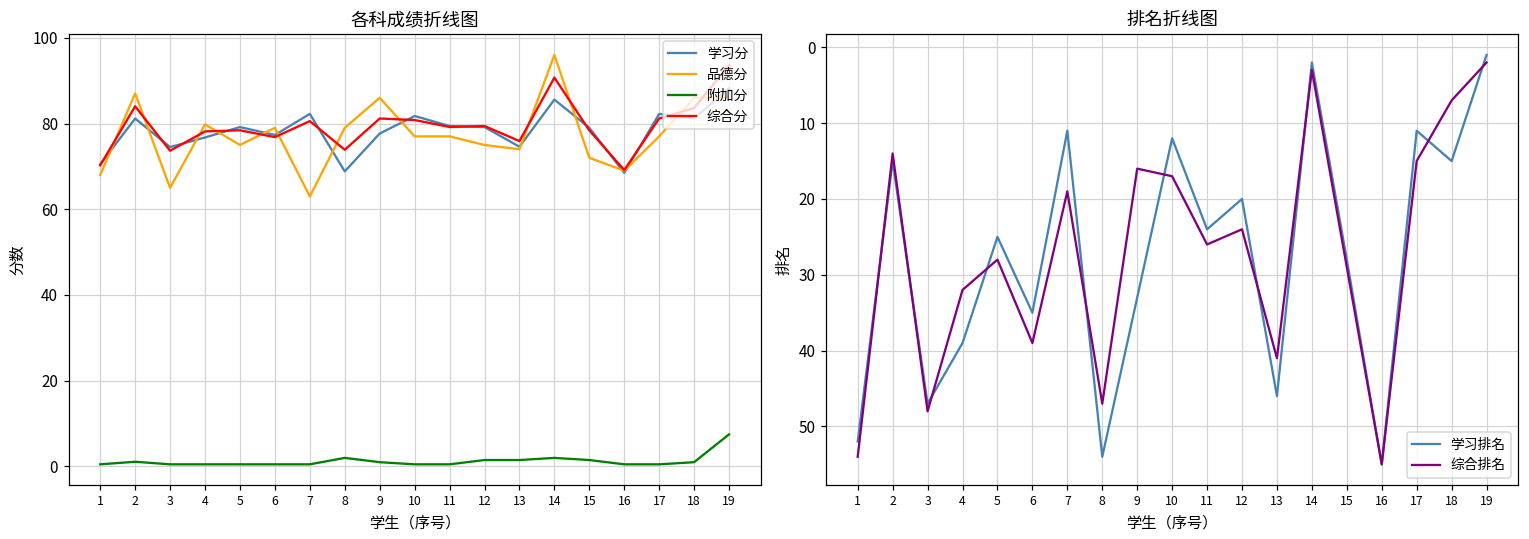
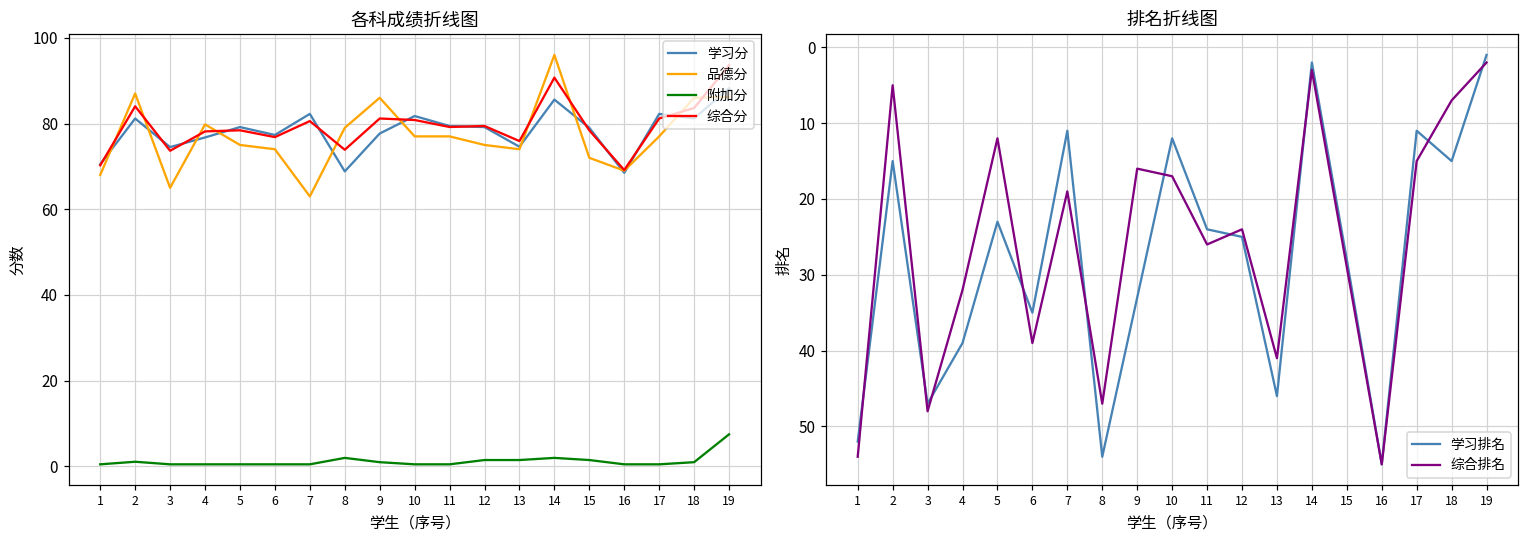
  {
    "各科成绩折线图": {
      "学习分": {
        "2": 81,
        "3": 75,
        "4": 77,
        "5": 79,
        "7": 82,
        "8": 69,
        "9": 78,
        "10": 82,
        "14": 86,
        "17": 82
      },
      "品德分": {
        "1": 68,
        "2": 87,
        "3": 65,
        "4": 80,
        "5": 75,
-       "6": 79,
+       "6": 74,
        "7": 63,
        "8": 79,
        "9": 86,
        "10": 77,
        "11": 77,
        "12": 75,
        "14": 96,
        "15": 72,
        "17": 77
      },
      "附加分": {
        "1": 1,
        "2": 1,
        "3": 1,
        "4": 1,
        "5": 1,
        "6": 1,
        "7": 1,
        "8": 2,
        "9": 1,
        "10": 1,
        "11": 1,
        "12": 2,
        "13": 2,
        "14": 2,
        "15": 2,
        "16": 1,
        "17": 1,
        "18": 1,
        "19": 8
      },
      "综合分": {
        "2": 84,
        "3": 74,
        "4": 78,
        "5": 78,
        "7": 81,
        "8": 74,
        "9": 81,
        "10": 81,
        "13": 76,
        "14": 91,
        "17": 81
      }
    },
    "排名折线图": {
      "学习排名": {
        "1": 52,
        "2": 15,
        "3": 47,
        "4": 39,
-       "5": 25,
+       "5": 23,
        "6": 35,
        "7": 11,
        "8": 54,
        "9": 33,
        "10": 12,
        "11": 24,
-       "12": 20,
+       "12": 25,
        "13": 46,
        "14": 2,
        "15": 28,
        "17": 11,
        "18": 15,
        "19": 1
      },
      "综合排名": {
        "1": 54,
-       "2": 14,
+       "2": 5,
        "3": 48,
        "4": 32,
-       "5": 28,
+       "5": 12,
        "6": 39,
        "7": 19,
        "8": 47,
        "9": 16,
        "10": 17,
        "11": 26,
        "12": 24,
        "13": 41,
        "14": 3,
        "15": 29,
        "17": 15,
        "18": 7,
        "19": 2
      }
    }
  }
